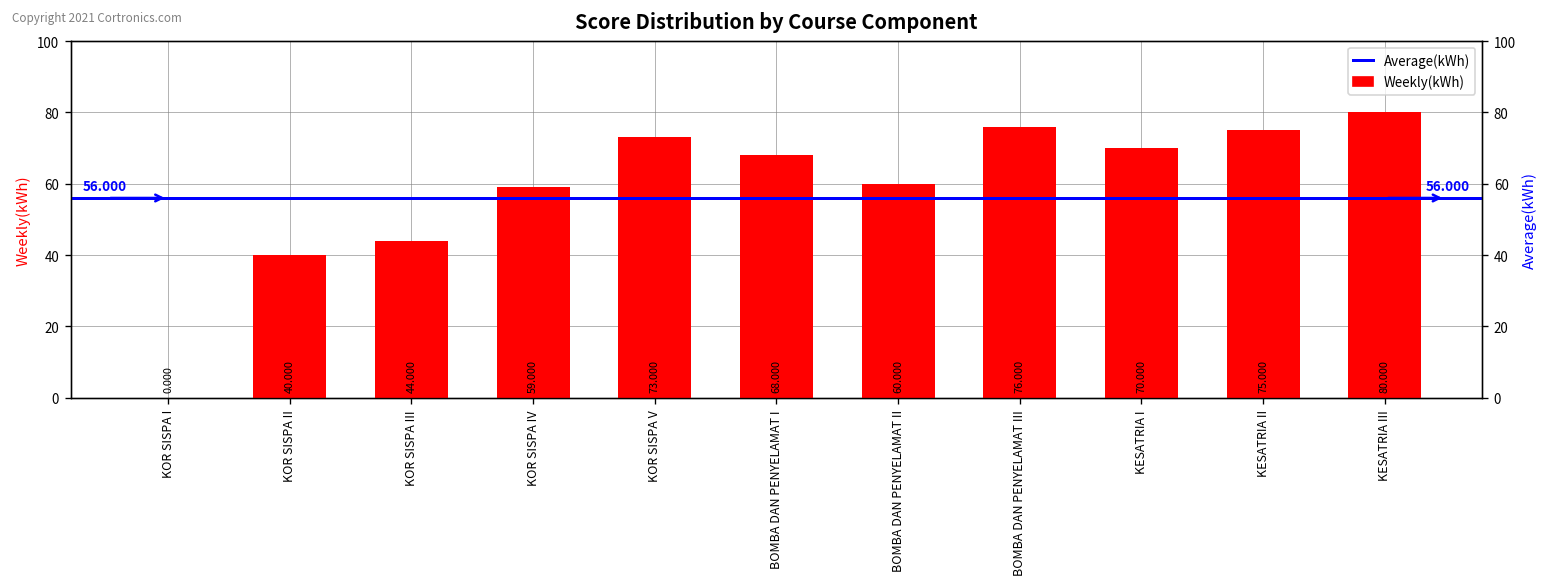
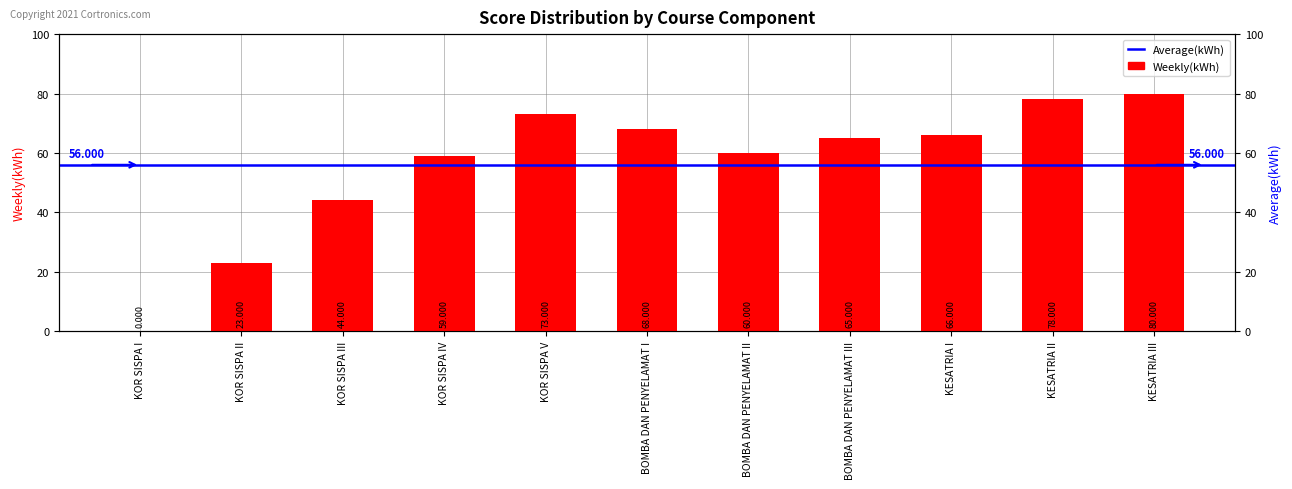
  {
    "KOR SISPA I": 0.000,
-   "KOR SISPA II": 40.000,
+   "KOR SISPA II": 23.000,
    "KOR SISPA III": 44.000,
    "KOR SISPA IV": 59.000,
    "KOR SISPA V": 73.000,
    "BOMBA DAN PENYELAMAT I": 68.000,
    "BOMBA DAN PENYELAMAT II": 60.000,
-   "BOMBA DAN PENYELAMAT III": 76.000,
-   "KESATRIA I": 70.000,
-   "KESATRIA II": 75.000,
+   "BOMBA DAN PENYELAMAT III": 65.000,
+   "KESATRIA I": 66.000,
+   "KESATRIA II": 78.000,
    "KESATRIA III": 80.000
  }
